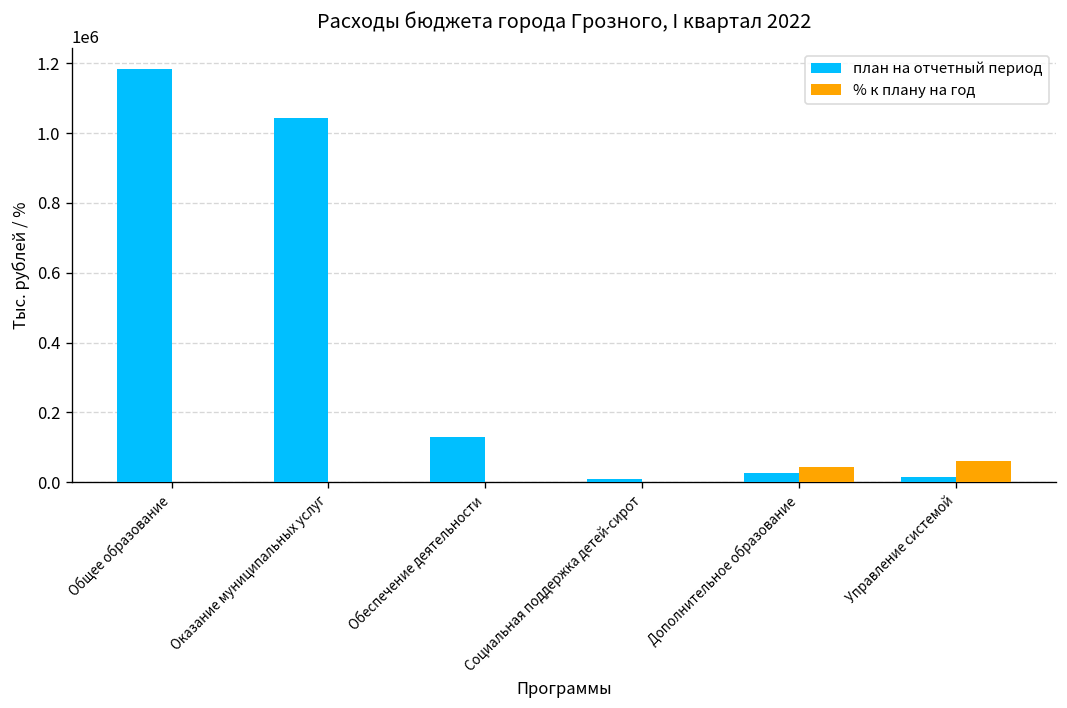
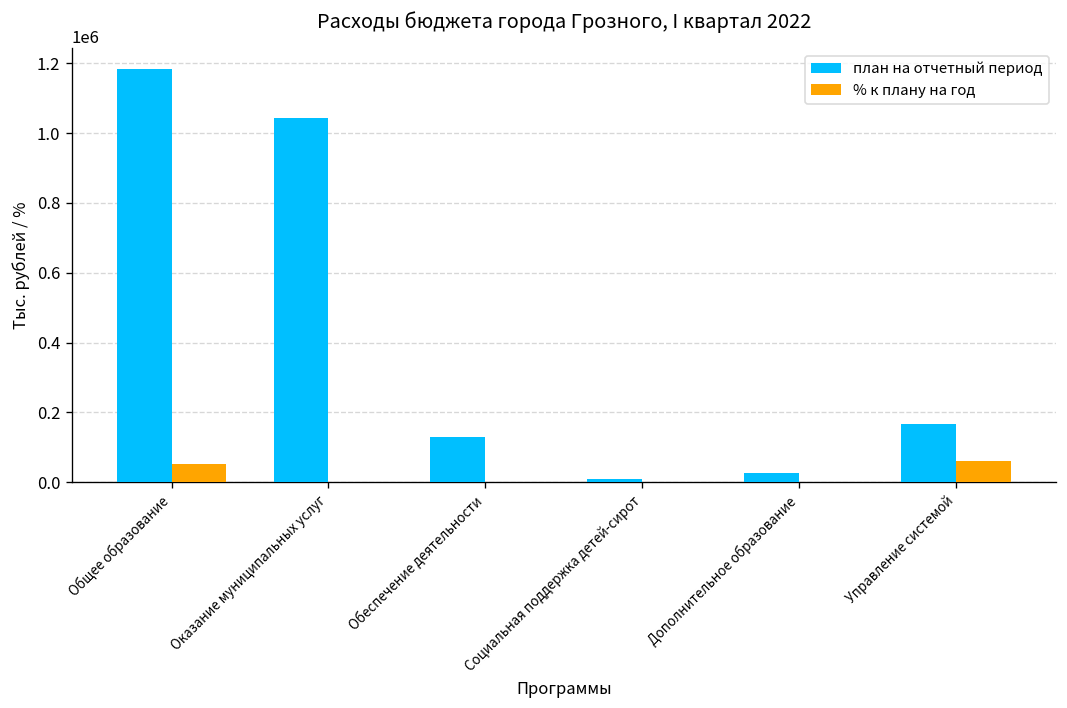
  {
    "план на отчетный период": {
      "Общее образование": 1180000,
      "Оказание муниципальных услуг": 1040000,
      "Обеспечение деятельности": 130000,
      "Социальная поддержка детей-сирот": 10000,
      "Дополнительное образование": 30000,
-     "Управление системой": 10000
+     "Управление системой": 170000
    },
    "% к плану на год": {
-     "Общее образование": 0,
-     "Дополнительное образование": 40000,
+     "Общее образование": 50000,
+     "Дополнительное образование": 0,
      "Управление системой": 60000
    }
  }
